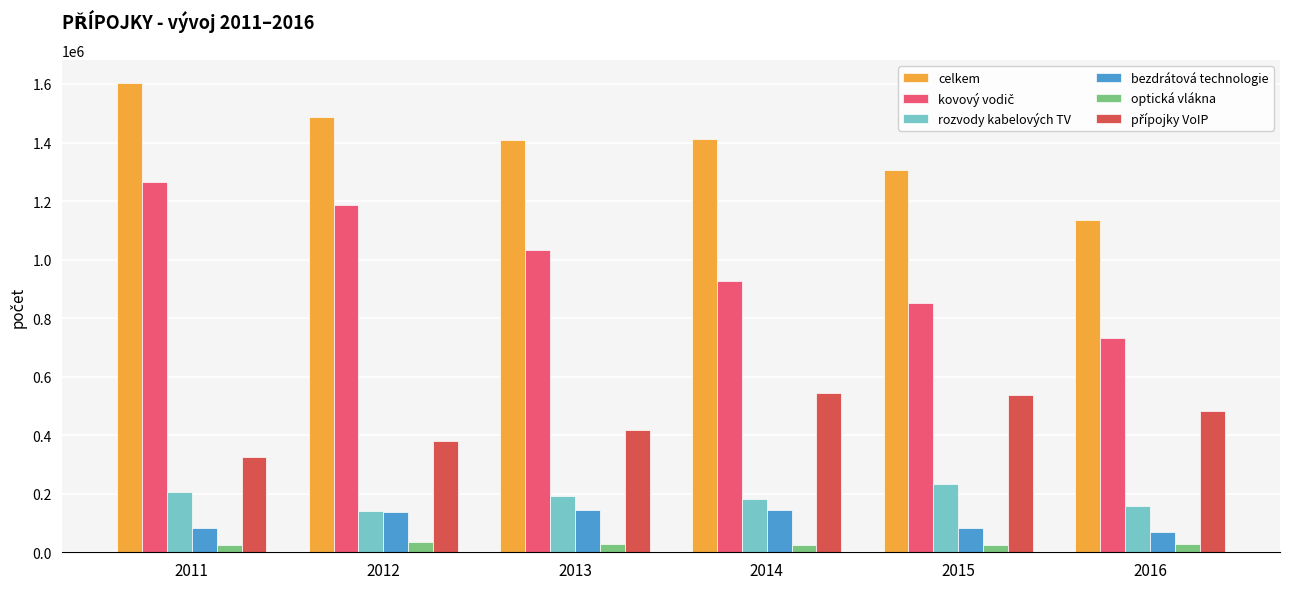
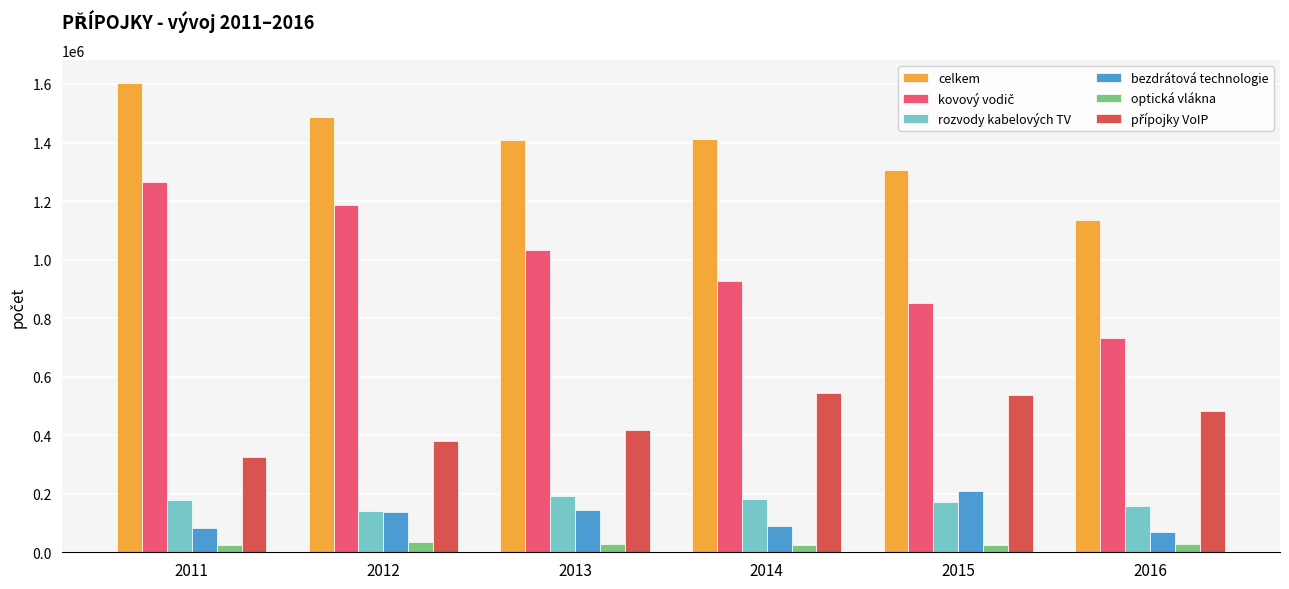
  {
    "celkem": {
      "2011": 1600000,
      "2012": 1490000,
      "2013": 1410000,
      "2014": 1410000,
      "2015": 1310000,
      "2016": 1130000
    },
    "rozvody kabelových TV": {
-     "2011": 210000,
+     "2011": 180000,
      "2012": 140000,
      "2013": 190000,
      "2014": 180000,
-     "2015": 230000,
+     "2015": 170000,
      "2016": 160000
    },
    "bezdrátová technologie": {
      "2011": 80000,
      "2012": 140000,
      "2013": 140000,
-     "2014": 140000,
-     "2015": 80000,
+     "2014": 90000,
+     "2015": 210000,
      "2016": 70000
    },
    "optická vlákna": {
      "2011": 20000,
      "2012": 40000,
      "2013": 30000,
      "2014": 20000,
      "2015": 20000,
      "2016": 30000
    }
  }
